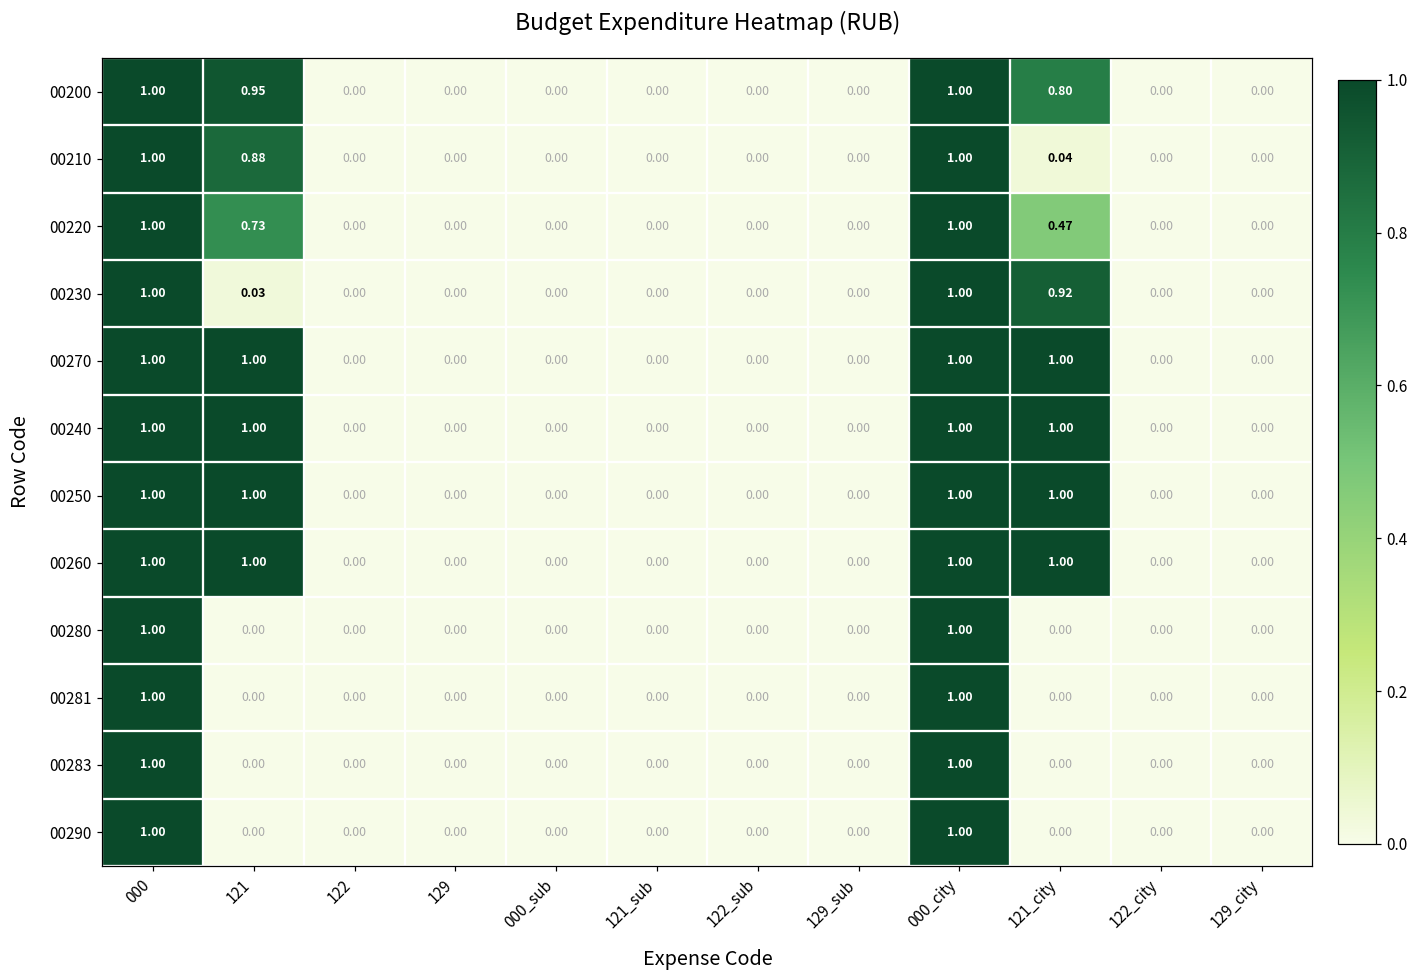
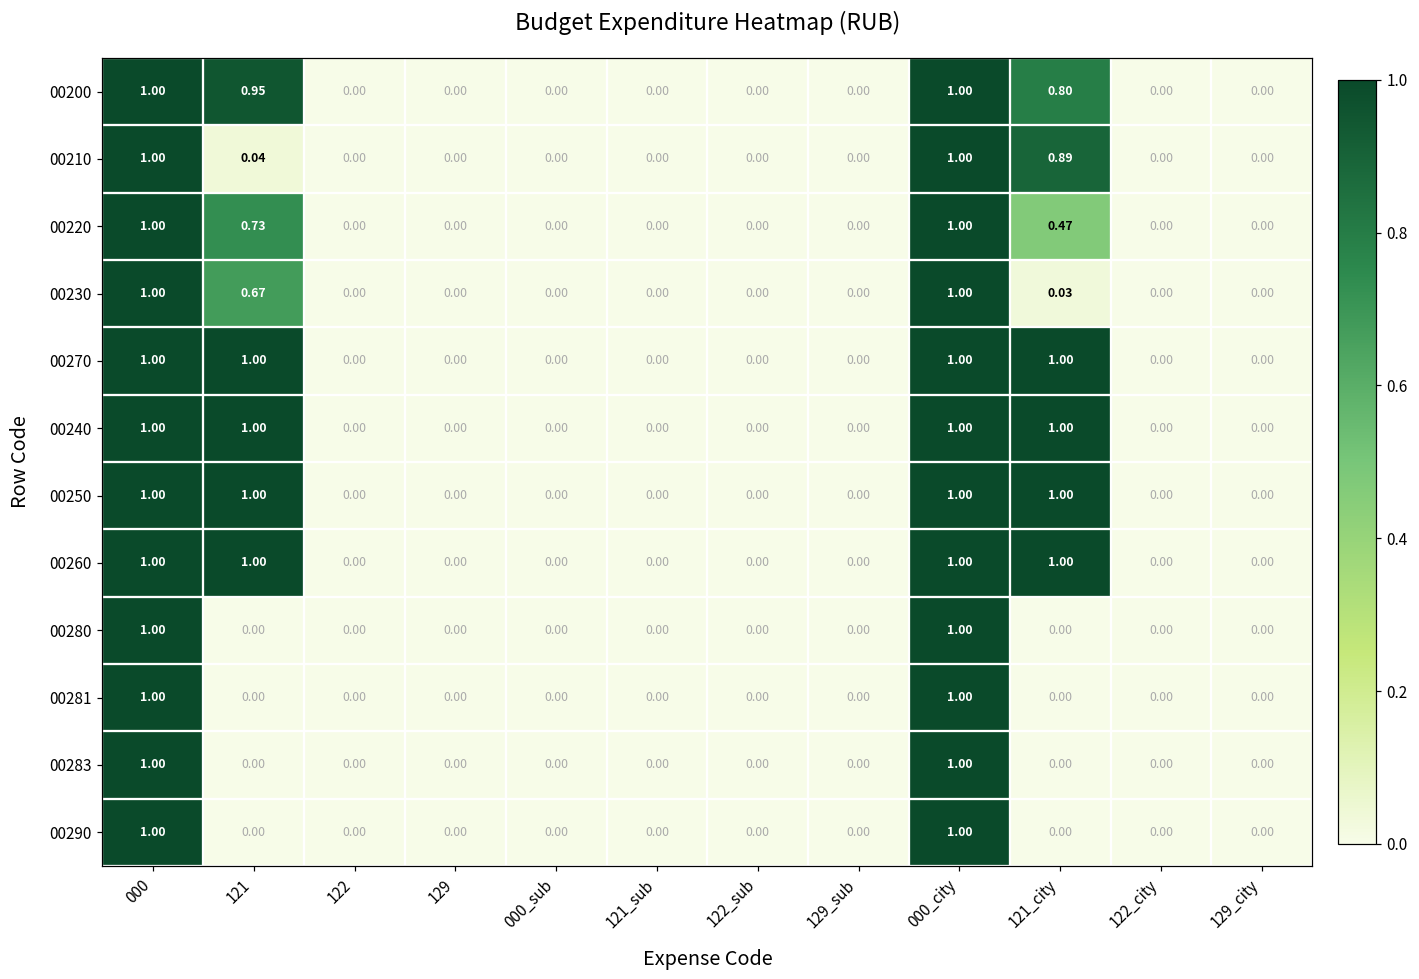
  {
    "00200": {
      "000": 1.00,
      "121": 0.95,
      "122": 0.00,
      "129": 0.00,
      "000_sub": 0.00,
      "121_sub": 0.00,
      "122_sub": 0.00,
      "129_sub": 0.00,
      "000_city": 1.00,
      "121_city": 0.80,
      "122_city": 0.00,
      "129_city": 0.00
    },
    "00210": {
      "000": 1.00,
-     "121": 0.88,
+     "121": 0.04,
      "122": 0.00,
      "129": 0.00,
      "000_sub": 0.00,
      "121_sub": 0.00,
      "122_sub": 0.00,
      "129_sub": 0.00,
      "000_city": 1.00,
-     "121_city": 0.04,
+     "121_city": 0.89,
      "122_city": 0.00,
      "129_city": 0.00
    },
    "00220": {
      "000": 1.00,
      "121": 0.73,
      "122": 0.00,
      "129": 0.00,
      "000_sub": 0.00,
      "121_sub": 0.00,
      "122_sub": 0.00,
      "129_sub": 0.00,
      "000_city": 1.00,
      "121_city": 0.47,
      "122_city": 0.00,
      "129_city": 0.00
    },
    "00230": {
      "000": 1.00,
-     "121": 0.03,
+     "121": 0.67,
      "122": 0.00,
      "129": 0.00,
      "000_sub": 0.00,
      "121_sub": 0.00,
      "122_sub": 0.00,
      "129_sub": 0.00,
      "000_city": 1.00,
-     "121_city": 0.92,
+     "121_city": 0.03,
      "122_city": 0.00,
      "129_city": 0.00
    },
    "00270": {
      "000": 1.00,
      "121": 1.00,
      "122": 0.00,
      "129": 0.00,
      "000_sub": 0.00,
      "121_sub": 0.00,
      "122_sub": 0.00,
      "129_sub": 0.00,
      "000_city": 1.00,
      "121_city": 1.00,
      "122_city": 0.00,
      "129_city": 0.00
    },
    "00240": {
      "000": 1.00,
      "121": 1.00,
      "122": 0.00,
      "129": 0.00,
      "000_sub": 0.00,
      "121_sub": 0.00,
      "122_sub": 0.00,
      "129_sub": 0.00,
      "000_city": 1.00,
      "121_city": 1.00,
      "122_city": 0.00,
      "129_city": 0.00
    },
    "00250": {
      "000": 1.00,
      "121": 1.00,
      "122": 0.00,
      "129": 0.00,
      "000_sub": 0.00,
      "121_sub": 0.00,
      "122_sub": 0.00,
      "129_sub": 0.00,
      "000_city": 1.00,
      "121_city": 1.00,
      "122_city": 0.00,
      "129_city": 0.00
    },
    "00260": {
      "000": 1.00,
      "121": 1.00,
      "122": 0.00,
      "129": 0.00,
      "000_sub": 0.00,
      "121_sub": 0.00,
      "122_sub": 0.00,
      "129_sub": 0.00,
      "000_city": 1.00,
      "121_city": 1.00,
      "122_city": 0.00,
      "129_city": 0.00
    },
    "00280": {
      "000": 1.00,
      "121": 0.00,
      "122": 0.00,
      "129": 0.00,
      "000_sub": 0.00,
      "121_sub": 0.00,
      "122_sub": 0.00,
      "129_sub": 0.00,
      "000_city": 1.00,
      "121_city": 0.00,
      "122_city": 0.00,
      "129_city": 0.00
    },
    "00281": {
      "000": 1.00,
      "121": 0.00,
      "122": 0.00,
      "129": 0.00,
      "000_sub": 0.00,
      "121_sub": 0.00,
      "122_sub": 0.00,
      "129_sub": 0.00,
      "000_city": 1.00,
      "121_city": 0.00,
      "122_city": 0.00,
      "129_city": 0.00
    },
    "00283": {
      "000": 1.00,
      "121": 0.00,
      "122": 0.00,
      "129": 0.00,
      "000_sub": 0.00,
      "121_sub": 0.00,
      "122_sub": 0.00,
      "129_sub": 0.00,
      "000_city": 1.00,
      "121_city": 0.00,
      "122_city": 0.00,
      "129_city": 0.00
    },
    "00290": {
      "000": 1.00,
      "121": 0.00,
      "122": 0.00,
      "129": 0.00,
      "000_sub": 0.00,
      "121_sub": 0.00,
      "122_sub": 0.00,
      "129_sub": 0.00,
      "000_city": 1.00,
      "121_city": 0.00,
      "122_city": 0.00,
      "129_city": 0.00
    }
  }
